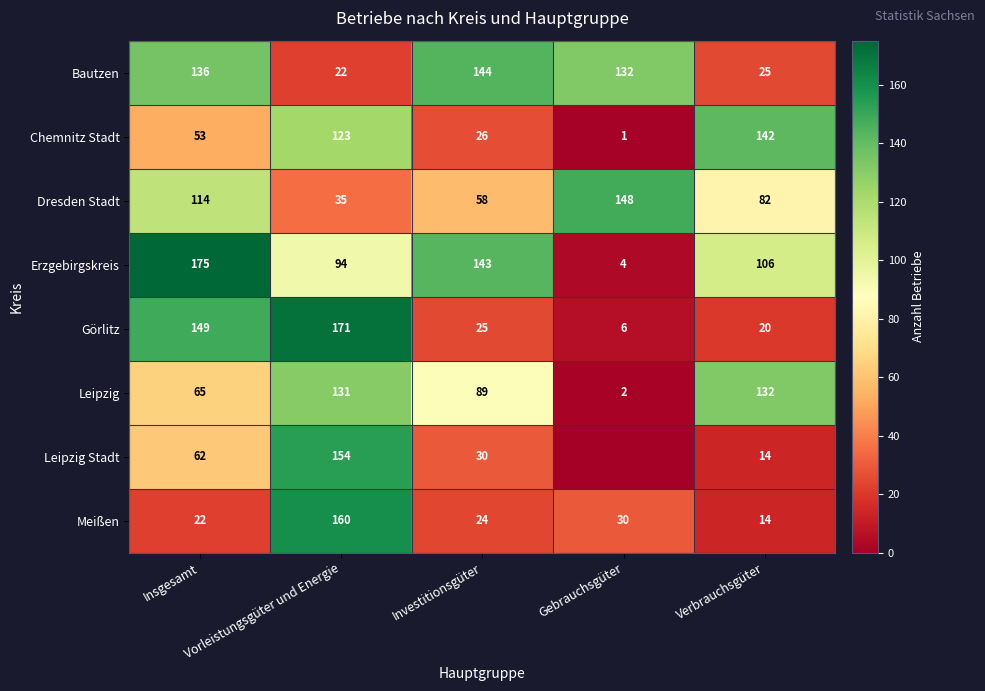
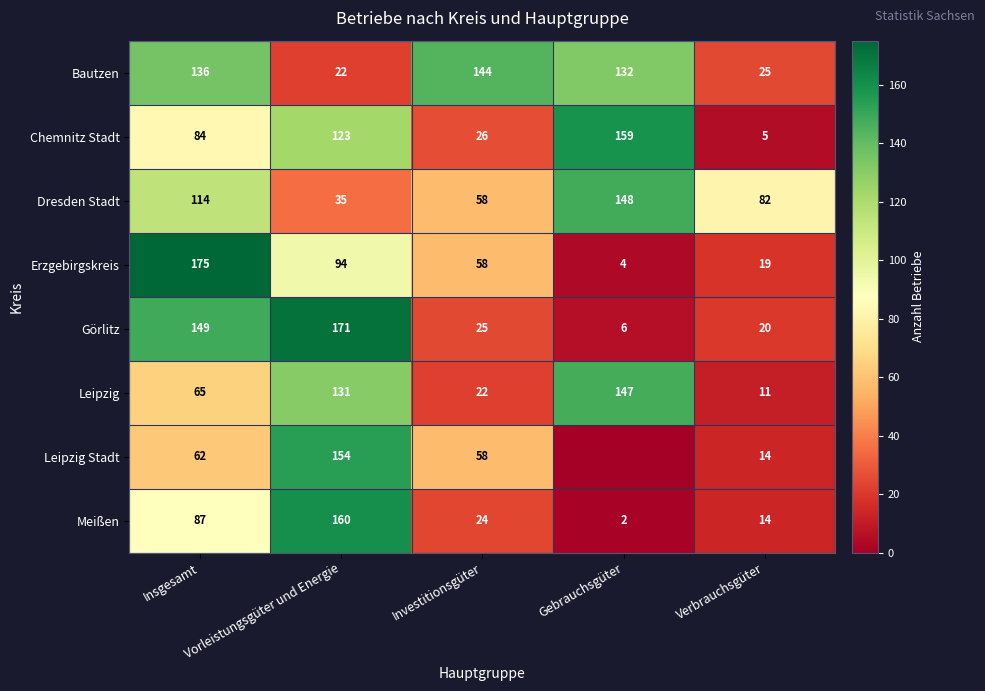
  {
    "Bautzen": {
      "Insgesamt": 136,
      "Vorleistungsgüter und Energie": 22,
      "Investitionsgüter": 144,
      "Gebrauchsgüter": 132,
      "Verbrauchsgüter": 25
    },
    "Chemnitz Stadt": {
-     "Insgesamt": 53,
+     "Insgesamt": 84,
      "Vorleistungsgüter und Energie": 123,
      "Investitionsgüter": 26,
-     "Gebrauchsgüter": 1,
-     "Verbrauchsgüter": 142
+     "Gebrauchsgüter": 159,
+     "Verbrauchsgüter": 5
    },
    "Dresden Stadt": {
      "Insgesamt": 114,
      "Vorleistungsgüter und Energie": 35,
      "Investitionsgüter": 58,
      "Gebrauchsgüter": 148,
      "Verbrauchsgüter": 82
    },
    "Erzgebirgskreis": {
      "Insgesamt": 175,
      "Vorleistungsgüter und Energie": 94,
-     "Investitionsgüter": 143,
+     "Investitionsgüter": 58,
      "Gebrauchsgüter": 4,
-     "Verbrauchsgüter": 106
+     "Verbrauchsgüter": 19
    },
    "Görlitz": {
      "Insgesamt": 149,
      "Vorleistungsgüter und Energie": 171,
      "Investitionsgüter": 25,
      "Gebrauchsgüter": 6,
      "Verbrauchsgüter": 20
    },
    "Leipzig": {
      "Insgesamt": 65,
      "Vorleistungsgüter und Energie": 131,
-     "Investitionsgüter": 89,
-     "Gebrauchsgüter": 2,
-     "Verbrauchsgüter": 132
+     "Investitionsgüter": 22,
+     "Gebrauchsgüter": 147,
+     "Verbrauchsgüter": 11
    },
    "Leipzig Stadt": {
      "Insgesamt": 62,
      "Vorleistungsgüter und Energie": 154,
-     "Investitionsgüter": 30,
+     "Investitionsgüter": 58,
      "Verbrauchsgüter": 14
    },
    "Meißen": {
-     "Insgesamt": 22,
+     "Insgesamt": 87,
      "Vorleistungsgüter und Energie": 160,
      "Investitionsgüter": 24,
-     "Gebrauchsgüter": 30,
+     "Gebrauchsgüter": 2,
      "Verbrauchsgüter": 14
    }
  }
